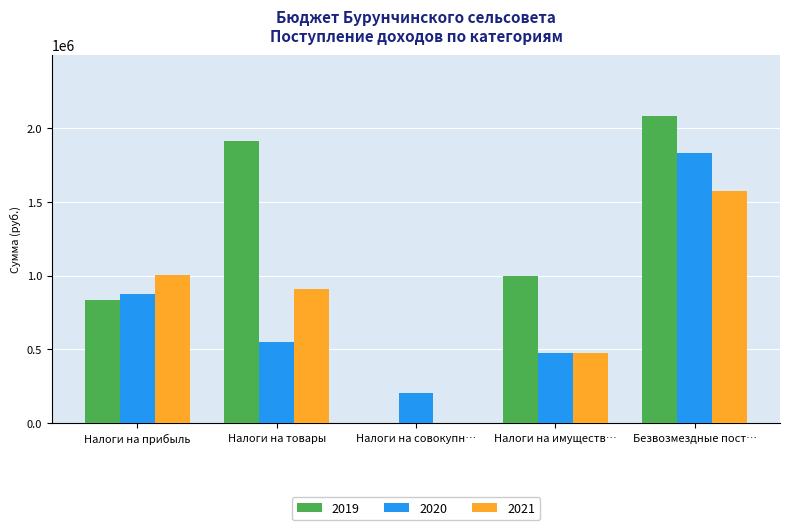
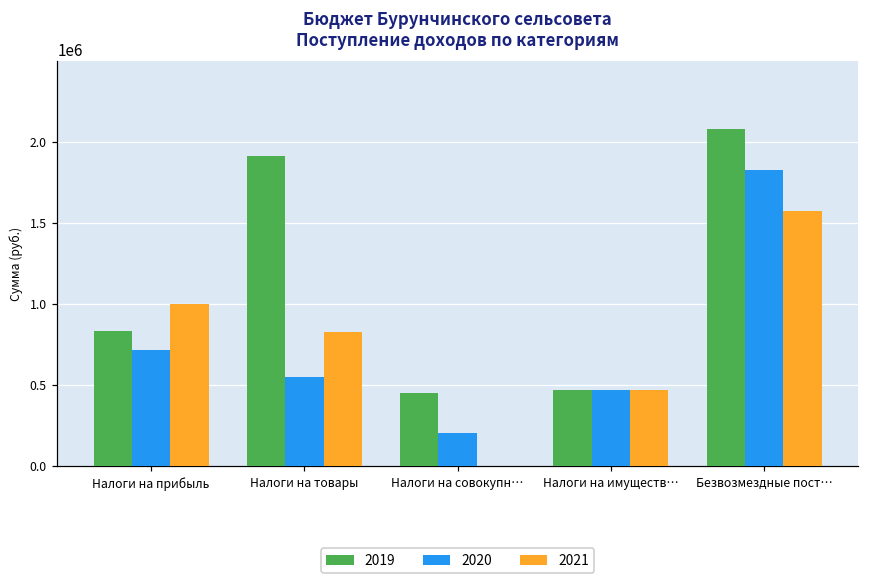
  {
    "2019": {
      "Налоги на прибыль": 840000,
      "Налоги на товары": 1910000,
-     "Налоги на совокупн…": 0,
-     "Налоги на имуществ…": 1000000,
+     "Налоги на совокупн…": 460000,
+     "Налоги на имуществ…": 470000,
      "Безвозмездные пост…": 2080000
    },
    "2020": {
-     "Налоги на прибыль": 870000,
+     "Налоги на прибыль": 720000,
      "Налоги на товары": 550000,
      "Налоги на совокупн…": 210000,
      "Налоги на имуществ…": 470000,
      "Безвозмездные пост…": 1830000
    },
    "2021": {
      "Налоги на прибыль": 1000000,
-     "Налоги на товары": 910000,
+     "Налоги на товары": 830000,
      "Налоги на имуществ…": 470000,
      "Безвозмездные пост…": 1570000
    }
  }
